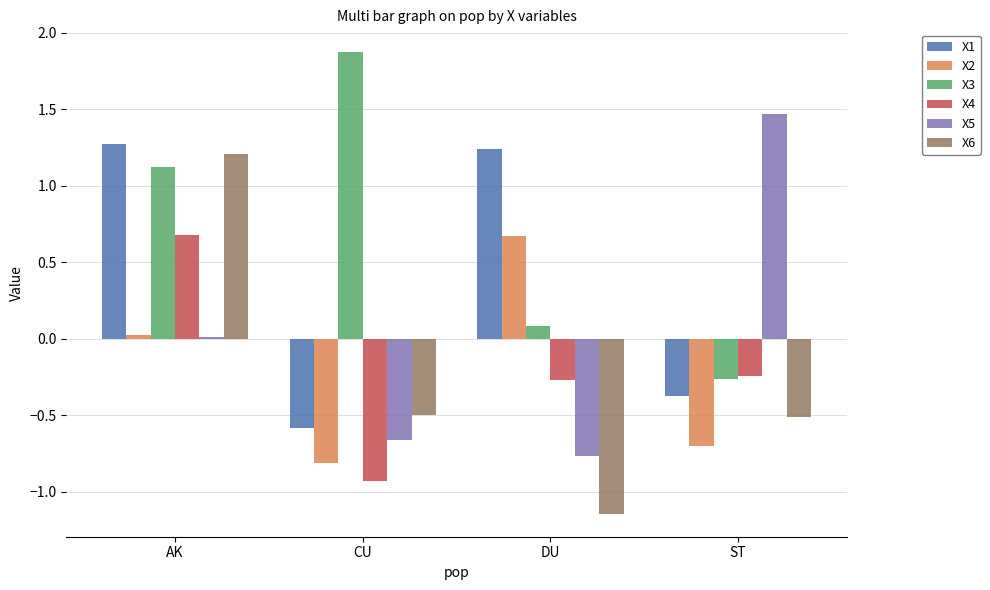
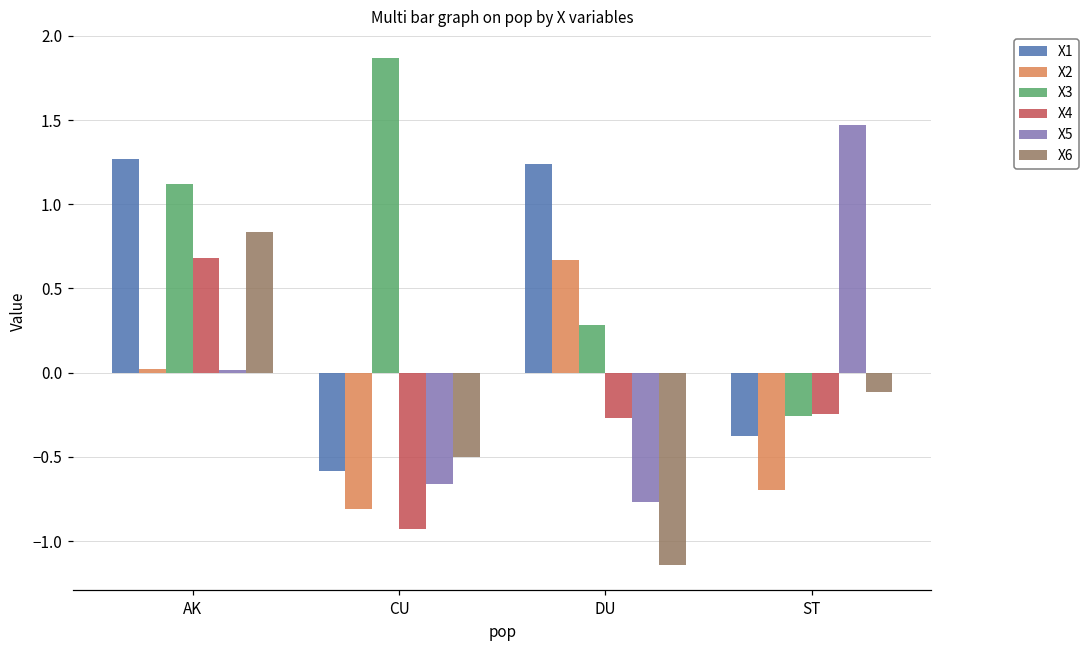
  {
    "X3": {
      "AK": 1.12,
      "CU": 1.87,
-     "DU": 0.08,
+     "DU": 0.28,
      "ST": -0.26
    },
    "X6": {
-     "AK": 1.21,
+     "AK": 0.84,
      "CU": -0.50,
      "DU": -1.14,
-     "ST": -0.51
+     "ST": -0.11
    }
  }
